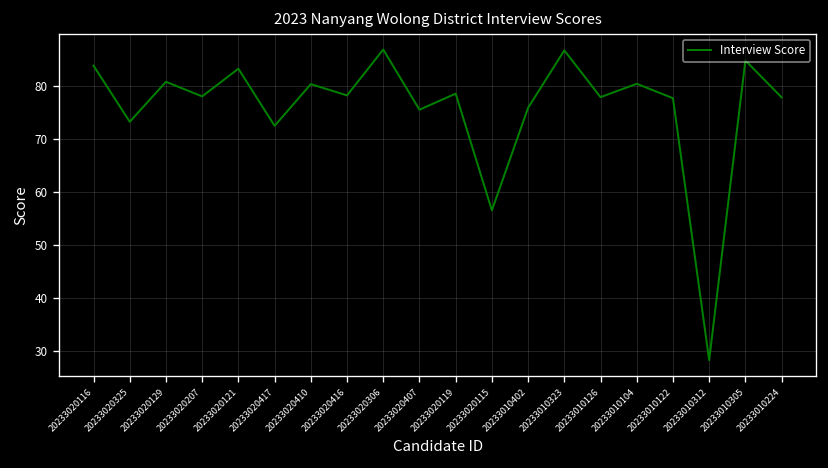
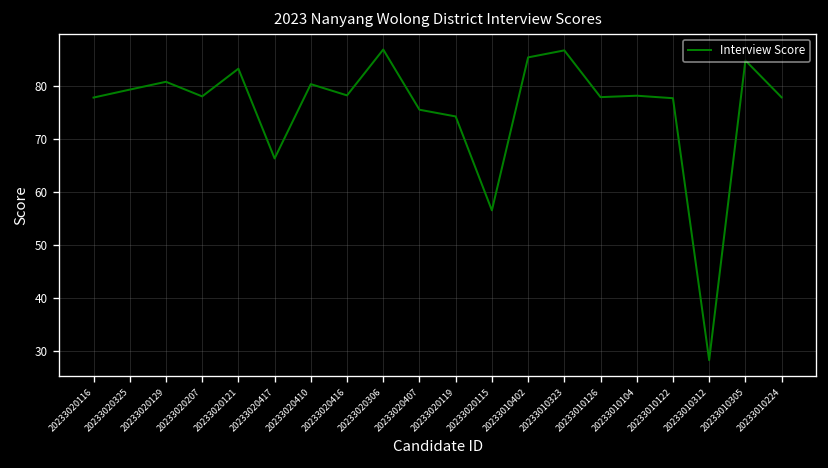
  {
-   "20233020116": 84,
-   "20233020325": 73,
+   "20233020116": 78,
+   "20233020325": 79,
    "20233020129": 81,
    "20233020207": 78,
    "20233020121": 83,
-   "20233020417": 72,
+   "20233020417": 66,
    "20233020410": 80,
    "20233020416": 78,
    "20233020306": 87,
    "20233020407": 75,
-   "20233020119": 79,
+   "20233020119": 74,
    "20233020115": 57,
-   "20233010402": 76,
+   "20233010402": 85,
    "20233010323": 87,
    "20233010126": 78,
-   "20233010104": 80,
+   "20233010104": 78,
    "20233010122": 78,
    "20233010312": 28,
    "20233010224": 78
  }
